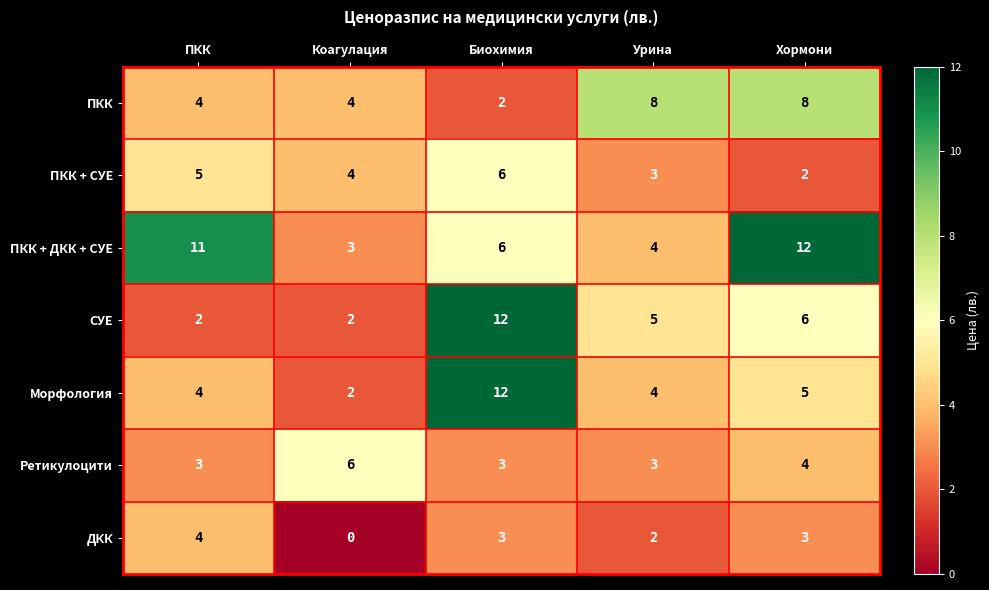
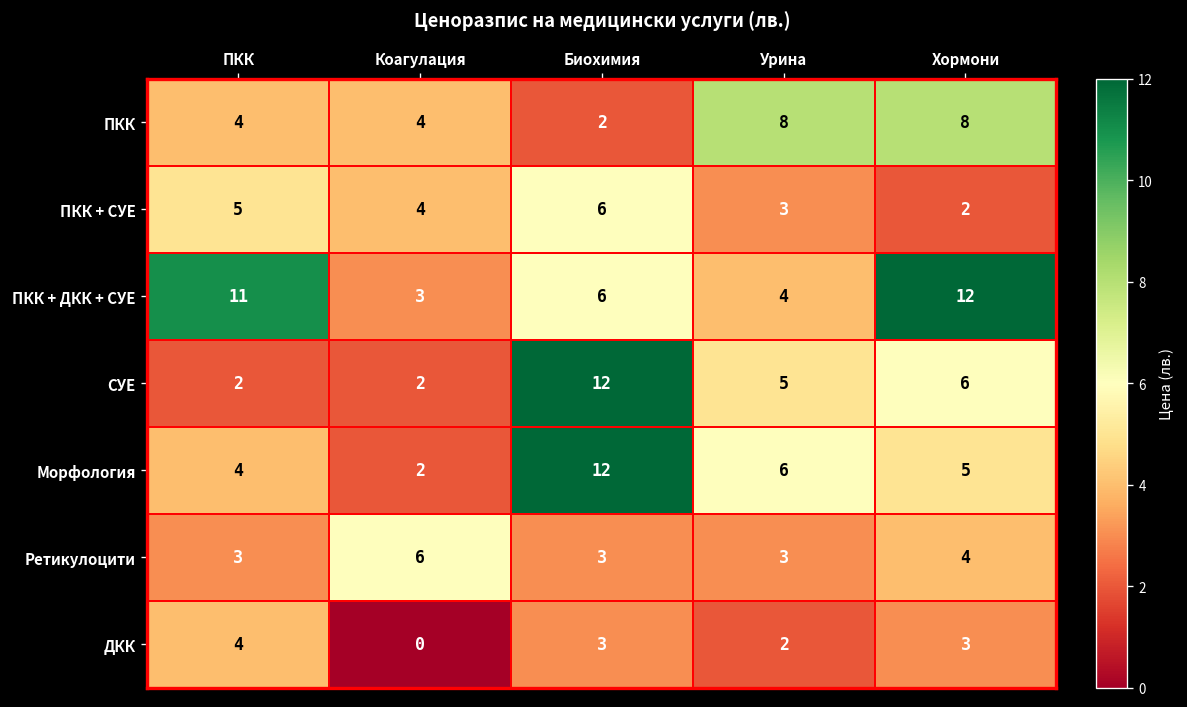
  {
    "ПКК": {
      "ПКК": 4,
      "Коагулация": 4,
      "Биохимия": 2,
      "Урина": 8,
      "Хормони": 8
    },
    "ПКК + СУЕ": {
      "ПКК": 5,
      "Коагулация": 4,
      "Биохимия": 6,
      "Урина": 3,
      "Хормони": 2
    },
    "ПКК + ДКК + СУЕ": {
      "ПКК": 11,
      "Коагулация": 3,
      "Биохимия": 6,
      "Урина": 4,
      "Хормони": 12
    },
    "СУЕ": {
      "ПКК": 2,
      "Коагулация": 2,
      "Биохимия": 12,
      "Урина": 5,
      "Хормони": 6
    },
    "Морфология": {
      "ПКК": 4,
      "Коагулация": 2,
      "Биохимия": 12,
-     "Урина": 4,
+     "Урина": 6,
      "Хормони": 5
    },
    "Ретикулоцити": {
      "ПКК": 3,
      "Коагулация": 6,
      "Биохимия": 3,
      "Урина": 3,
      "Хормони": 4
    },
    "ДКК": {
      "ПКК": 4,
      "Коагулация": 0,
      "Биохимия": 3,
      "Урина": 2,
      "Хормони": 3
    }
  }
